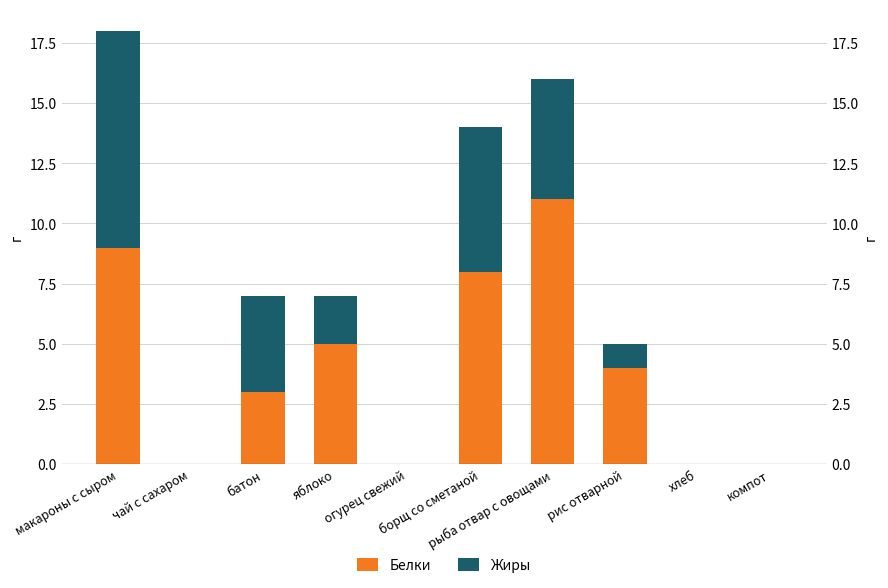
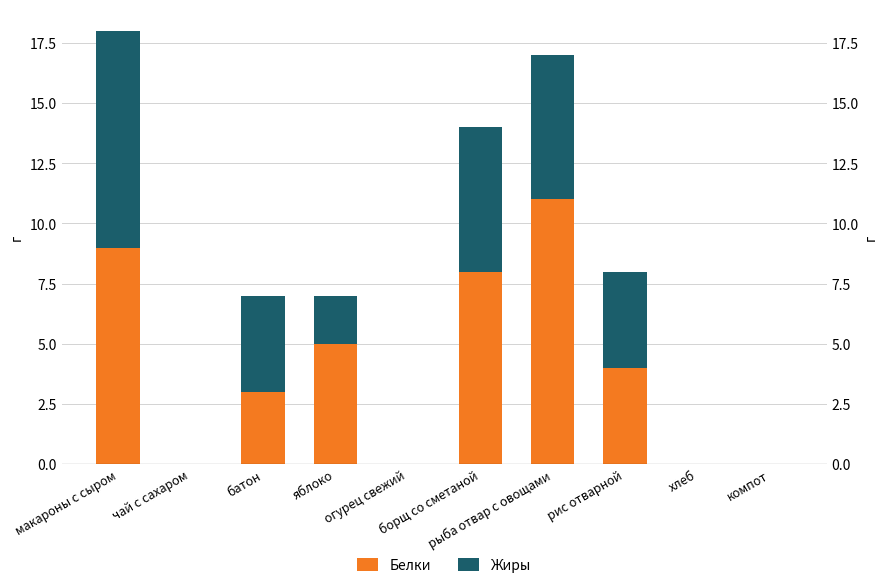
  {
    "Жиры": {
      "макароны с сыром": 9,
      "чай с сахаром": 0,
      "батон": 4,
      "яблоко": 2,
      "огурец свежий": 0,
      "борщ со сметаной": 6,
-     "рыба отвар с овощами": 5,
-     "рис отварной": 1,
+     "рыба отвар с овощами": 6,
+     "рис отварной": 4,
      "хлеб": 0,
      "компот": 0
    }
  }
